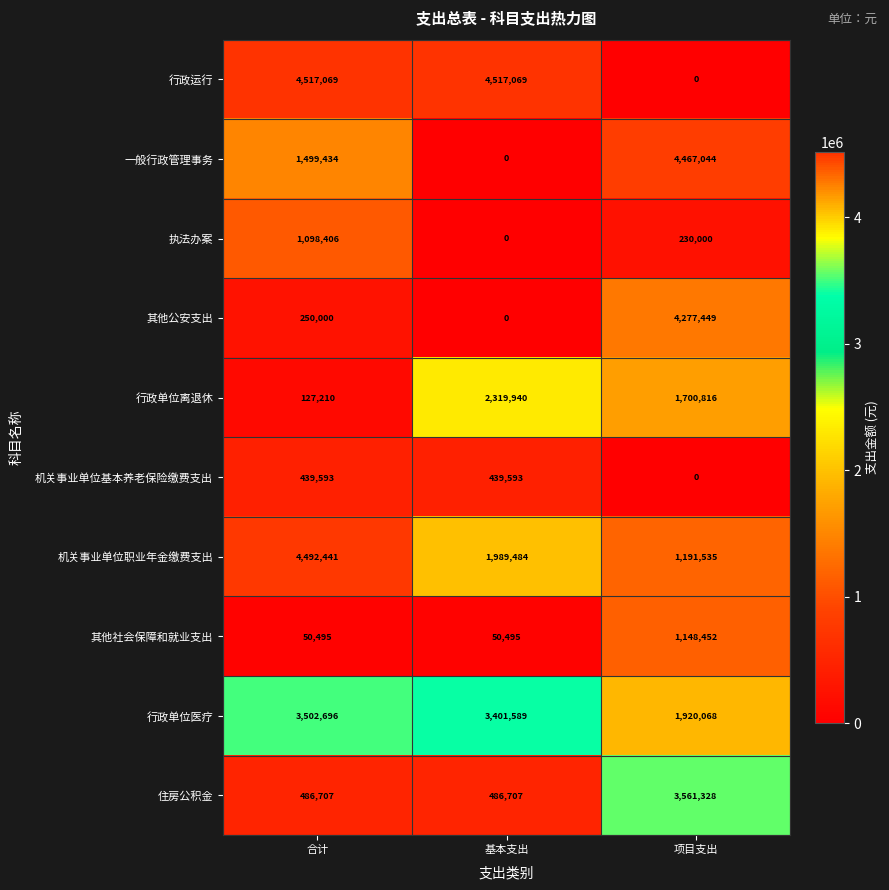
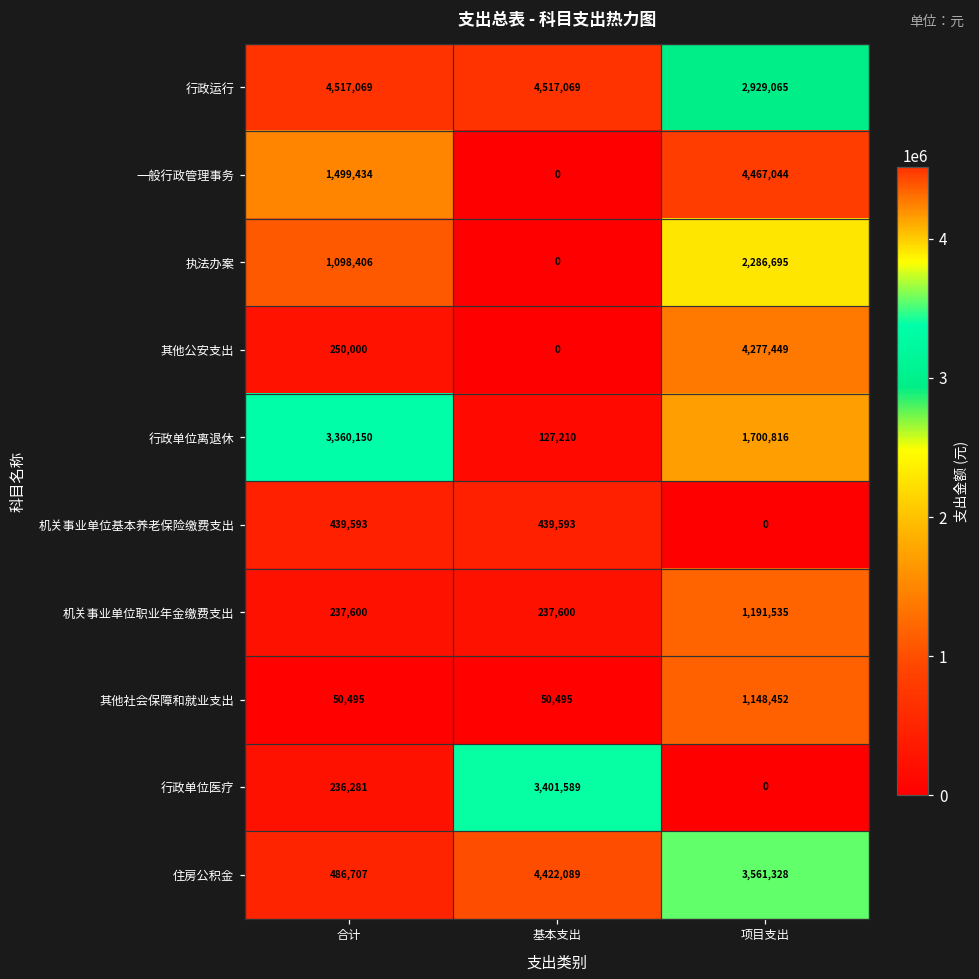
  {
    "行政运行": {
      "合计": "4,517,069",
      "基本支出": "4,517,069",
-     "项目支出": "0"
+     "项目支出": "2,929,065"
    },
    "一般行政管理事务": {
      "合计": "1,499,434",
      "基本支出": "0",
      "项目支出": "4,467,044"
    },
    "执法办案": {
      "合计": "1,098,406",
      "基本支出": "0",
-     "项目支出": "230,000"
+     "项目支出": "2,286,695"
    },
    "其他公安支出": {
      "合计": "250,000",
      "基本支出": "0",
      "项目支出": "4,277,449"
    },
    "行政单位离退休": {
-     "合计": "127,210",
-     "基本支出": "2,319,940",
+     "合计": "3,360,150",
+     "基本支出": "127,210",
      "项目支出": "1,700,816"
    },
    "机关事业单位基本养老保险缴费支出": {
      "合计": "439,593",
      "基本支出": "439,593",
      "项目支出": "0"
    },
    "机关事业单位职业年金缴费支出": {
-     "合计": "4,492,441",
-     "基本支出": "1,989,484",
+     "合计": "237,600",
+     "基本支出": "237,600",
      "项目支出": "1,191,535"
    },
    "其他社会保障和就业支出": {
      "合计": "50,495",
      "基本支出": "50,495",
      "项目支出": "1,148,452"
    },
    "行政单位医疗": {
-     "合计": "3,502,696",
+     "合计": "236,281",
      "基本支出": "3,401,589",
-     "项目支出": "1,920,068"
+     "项目支出": "0"
    },
    "住房公积金": {
      "合计": "486,707",
-     "基本支出": "486,707",
+     "基本支出": "4,422,089",
      "项目支出": "3,561,328"
    }
  }
